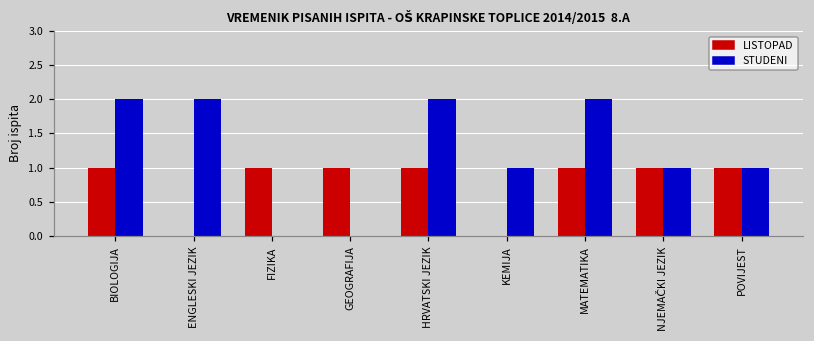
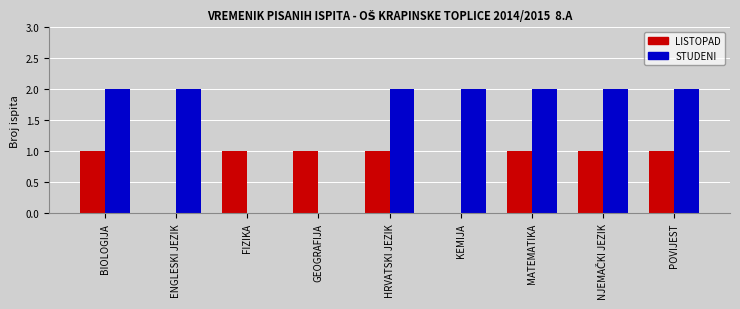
  {
    "LISTOPAD": {
      "BIOLOGIJA": 1,
      "ENGLESKI JEZIK": 0,
      "FIZIKA": 1,
      "GEOGRAFIJA": 1,
      "HRVATSKI JEZIK": 1,
      "KEMIJA": 0,
      "MATEMATIKA": 1,
      "NJEMAČKI JEZIK": 1,
      "POVIJEST": 1
    },
    "STUDENI": {
      "BIOLOGIJA": 2,
      "ENGLESKI JEZIK": 2,
      "FIZIKA": 0,
      "GEOGRAFIJA": 0,
      "HRVATSKI JEZIK": 2,
-     "KEMIJA": 1,
+     "KEMIJA": 2,
      "MATEMATIKA": 2,
-     "NJEMAČKI JEZIK": 1,
-     "POVIJEST": 1
+     "NJEMAČKI JEZIK": 2,
+     "POVIJEST": 2
    }
  }
